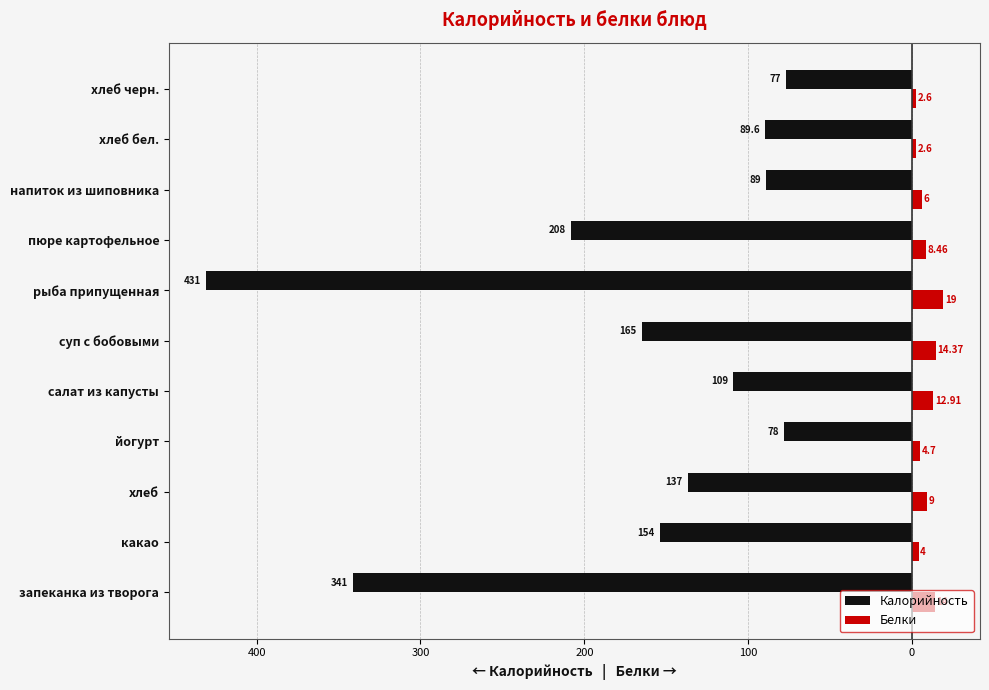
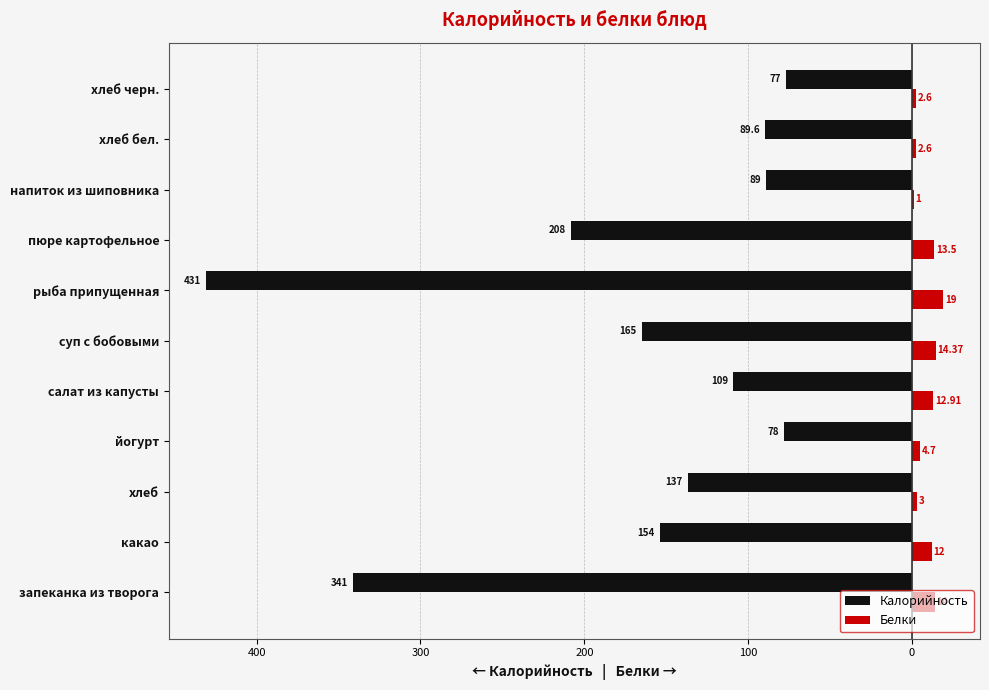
  {
    "Белки": {
      "хлеб черн.": 2.6,
      "хлеб бел.": 2.6,
-     "напиток из шиповника": 6,
-     "пюре картофельное": 8.46,
+     "напиток из шиповника": 1,
+     "пюре картофельное": 13.5,
      "рыба припущенная": 19,
      "суп с бобовыми": 14.37,
      "салат из капусты": 12.91,
      "йогурт": 4.7,
-     "хлеб": 9,
-     "какао": 4
+     "хлеб": 3,
+     "какао": 12
    }
  }
